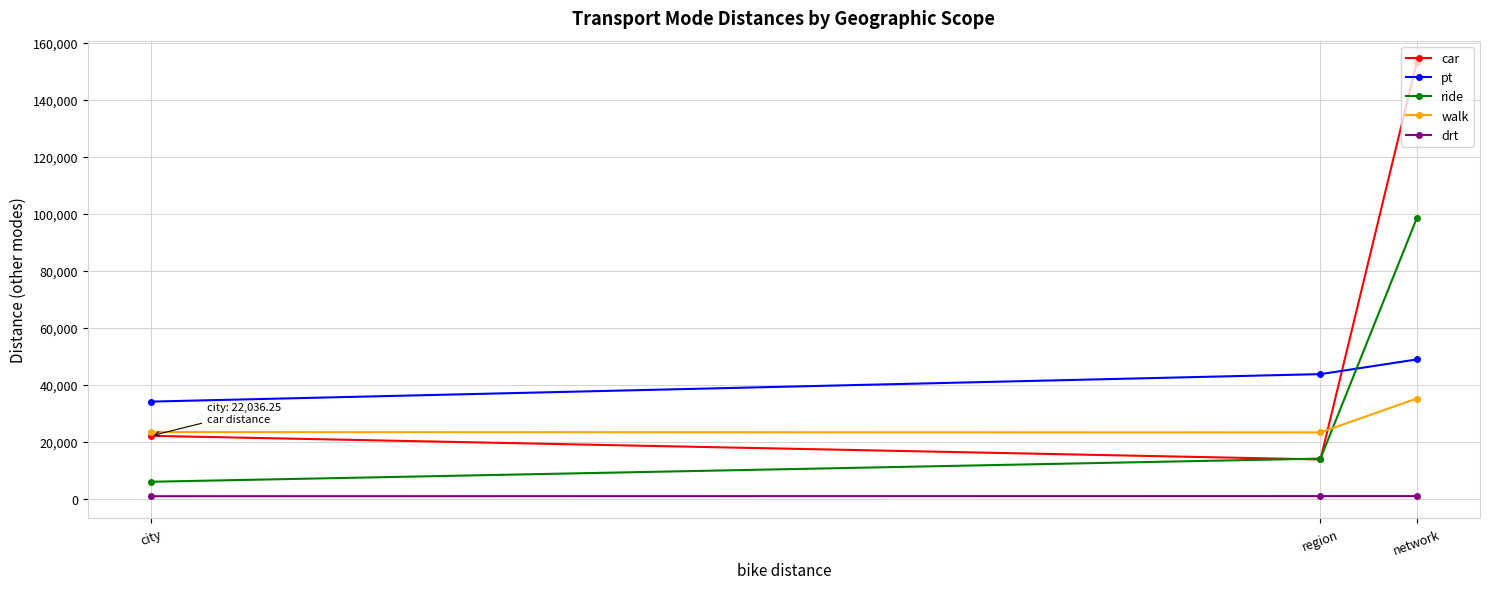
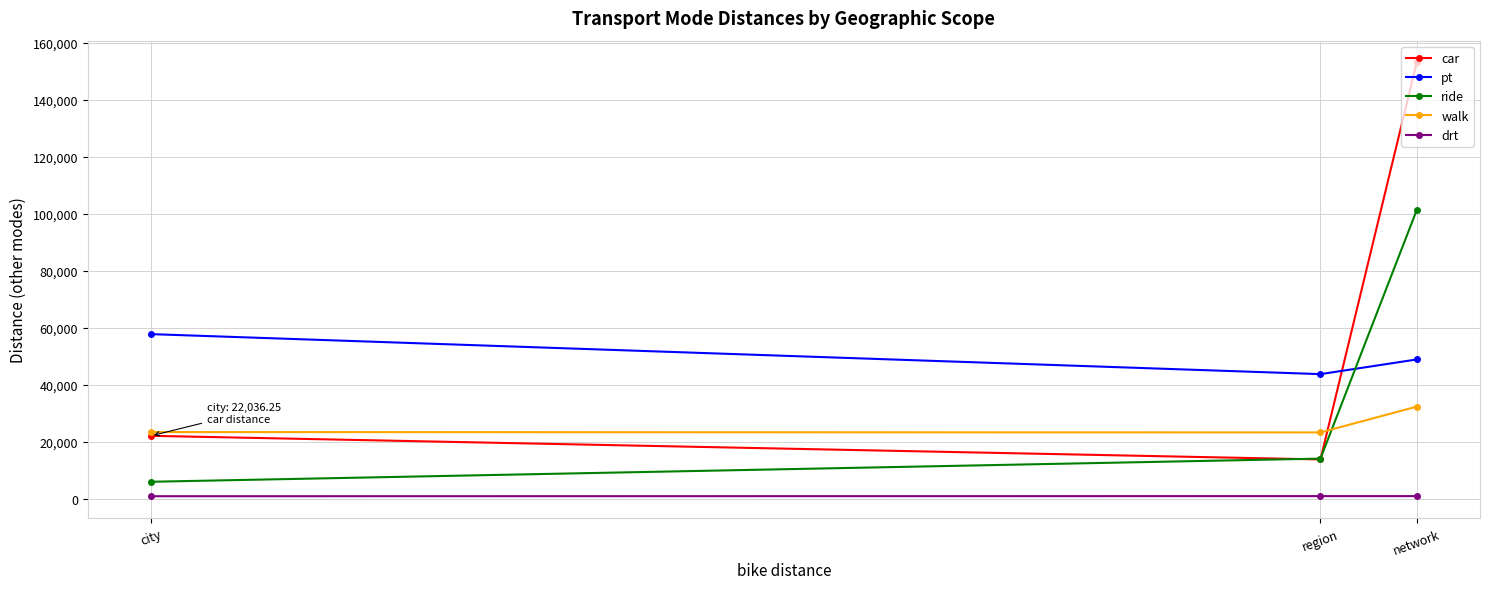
  {
    "car": {
      "city": "22,036.25"
    },
    "pt": {
-     "city": "34,000",
+     "city": "58,000",
      "region": "44,000",
      "network": "49,000"
    },
    "ride": {
      "city": "6,000",
-     "network": "98,000"
+     "network": "101,000"
    },
    "walk": {
      "region": "23,000",
-     "network": "35,000"
+     "network": "32,000"
    },
    "drt": {
      "city": "1,000",
      "region": "1,000",
      "network": "1,000"
    }
  }
